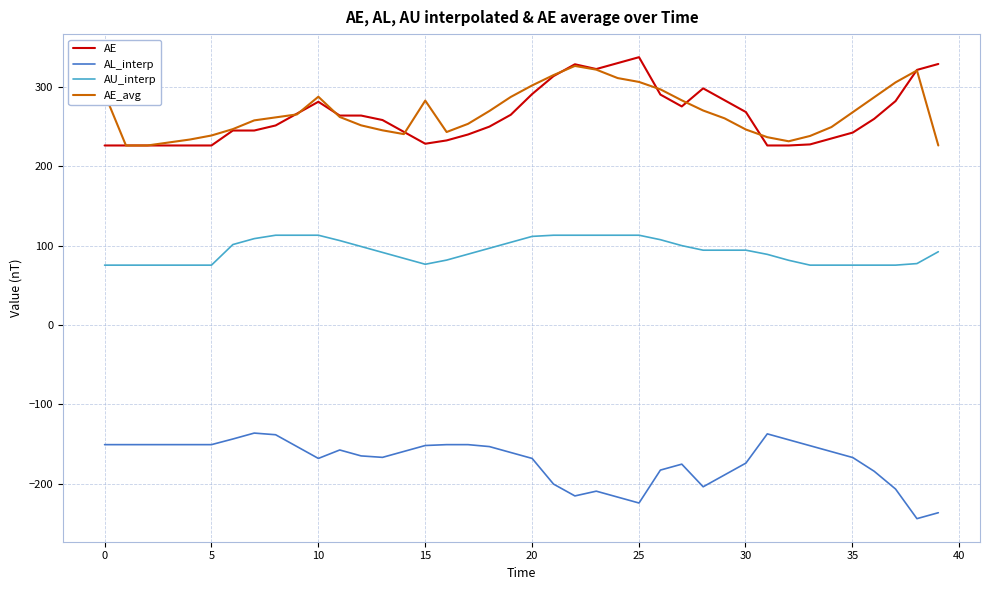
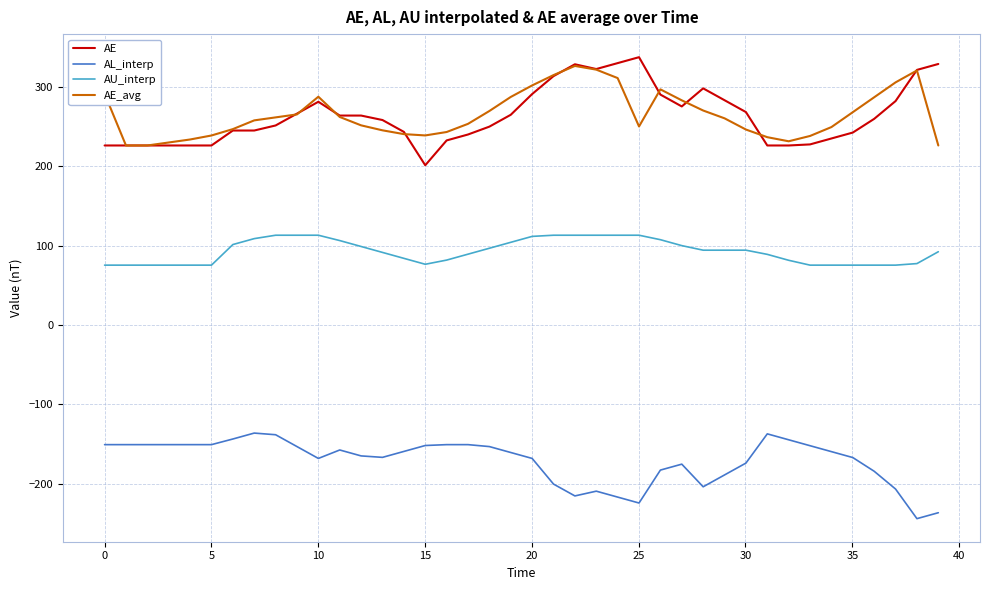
  {
    "AE": {
      "0": 230,
      "5": 230,
      "10": 280,
-     "15": 230,
+     "15": 200,
      "20": 290,
      "25": 340
    },
    "AE_avg": {
      "5": 240,
      "10": 290,
-     "15": 280,
+     "15": 240,
      "20": 300,
-     "25": 310
+     "25": 250
    }
  }
